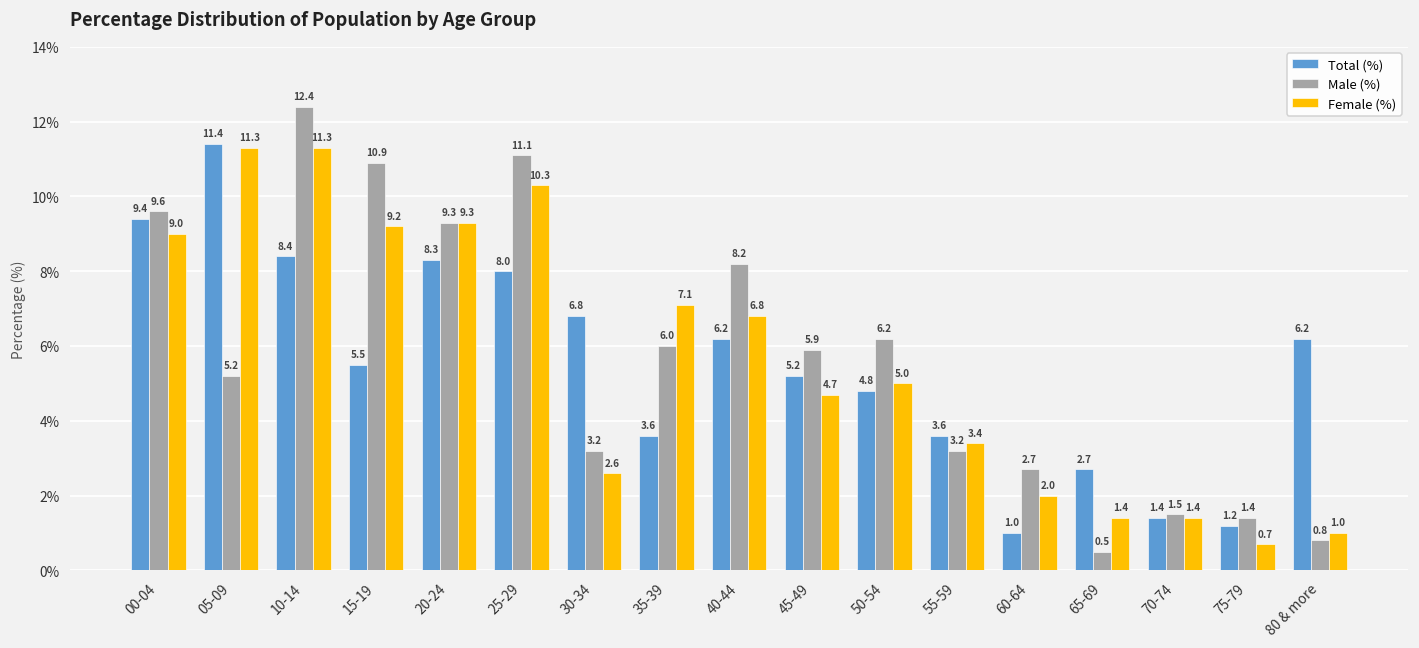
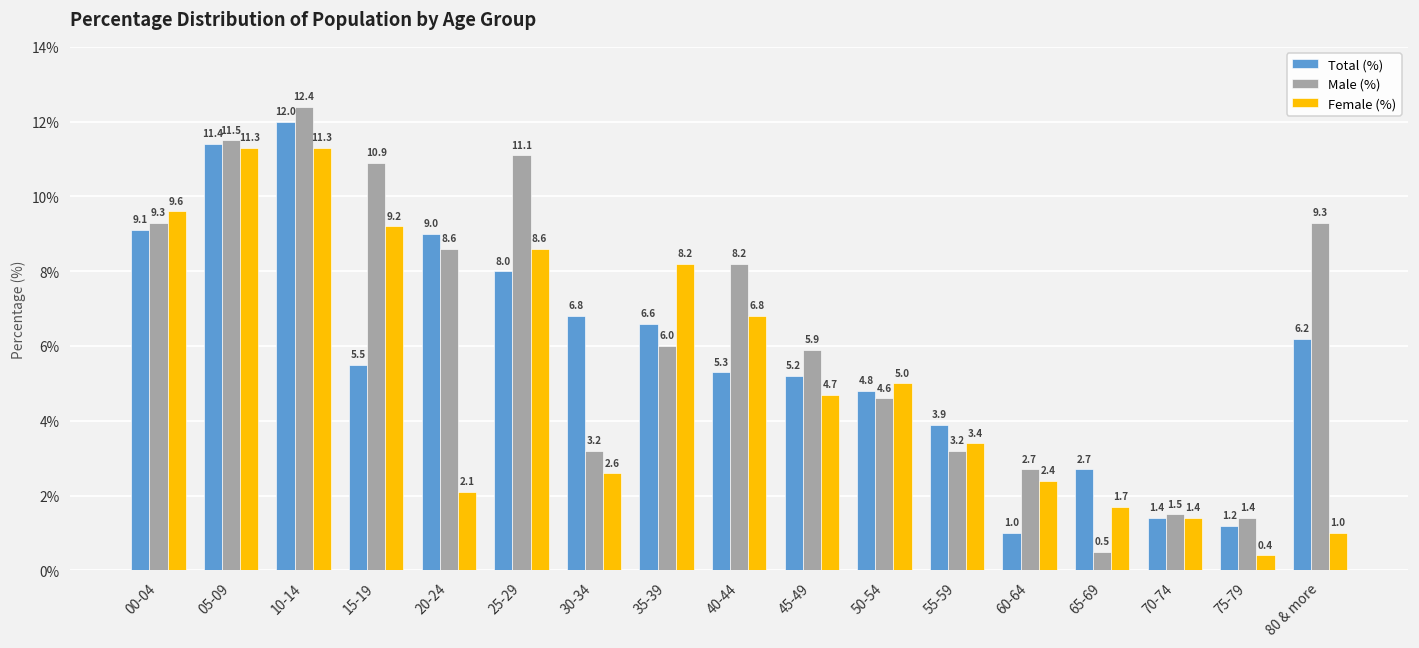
  {
    "Total (%)": {
-     "00-04": 9.4,
+     "00-04": 9.1,
      "05-09": 11.4,
-     "10-14": 8.4,
+     "10-14": 12.0,
      "15-19": 5.5,
-     "20-24": 8.3,
+     "20-24": 9.0,
      "25-29": 8.0,
      "30-34": 6.8,
-     "35-39": 3.6,
-     "40-44": 6.2,
+     "35-39": 6.6,
+     "40-44": 5.3,
      "45-49": 5.2,
      "50-54": 4.8,
-     "55-59": 3.6,
+     "55-59": 3.9,
      "60-64": 1.0,
      "65-69": 2.7,
      "70-74": 1.4,
      "75-79": 1.2,
      "80 & more": 6.2
    },
    "Male (%)": {
-     "00-04": 9.6,
-     "05-09": 5.2,
+     "00-04": 9.3,
+     "05-09": 11.5,
      "10-14": 12.4,
      "15-19": 10.9,
-     "20-24": 9.3,
+     "20-24": 8.6,
      "25-29": 11.1,
      "30-34": 3.2,
      "35-39": 6.0,
      "40-44": 8.2,
      "45-49": 5.9,
-     "50-54": 6.2,
+     "50-54": 4.6,
      "55-59": 3.2,
      "60-64": 2.7,
      "65-69": 0.5,
      "70-74": 1.5,
      "75-79": 1.4,
-     "80 & more": 0.8
+     "80 & more": 9.3
    },
    "Female (%)": {
-     "00-04": 9.0,
+     "00-04": 9.6,
      "05-09": 11.3,
      "10-14": 11.3,
      "15-19": 9.2,
-     "20-24": 9.3,
-     "25-29": 10.3,
+     "20-24": 2.1,
+     "25-29": 8.6,
      "30-34": 2.6,
-     "35-39": 7.1,
+     "35-39": 8.2,
      "40-44": 6.8,
      "45-49": 4.7,
      "50-54": 5.0,
      "55-59": 3.4,
-     "60-64": 2.0,
-     "65-69": 1.4,
+     "60-64": 2.4,
+     "65-69": 1.7,
      "70-74": 1.4,
-     "75-79": 0.7,
+     "75-79": 0.4,
      "80 & more": 1.0
    }
  }
